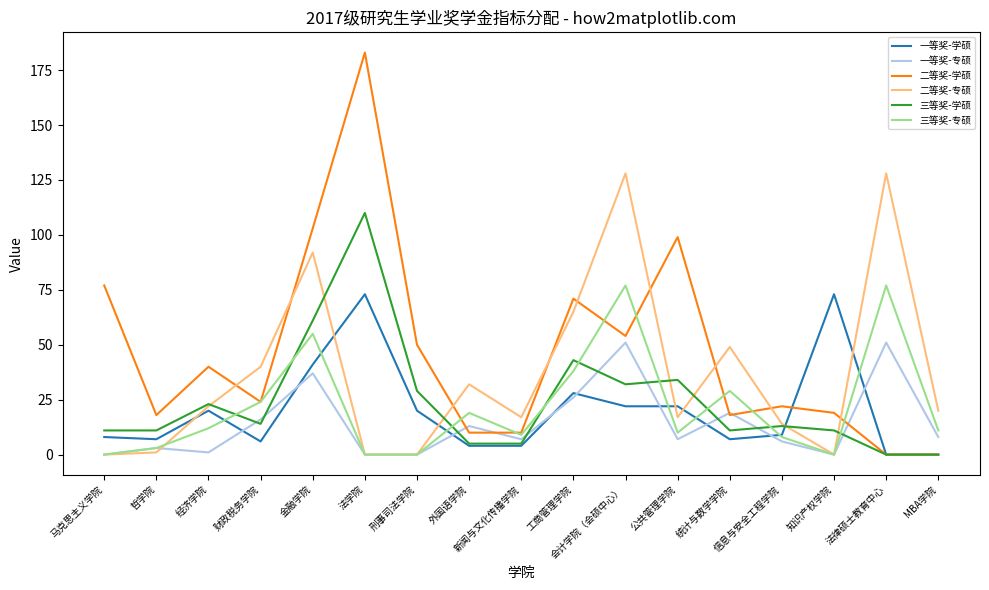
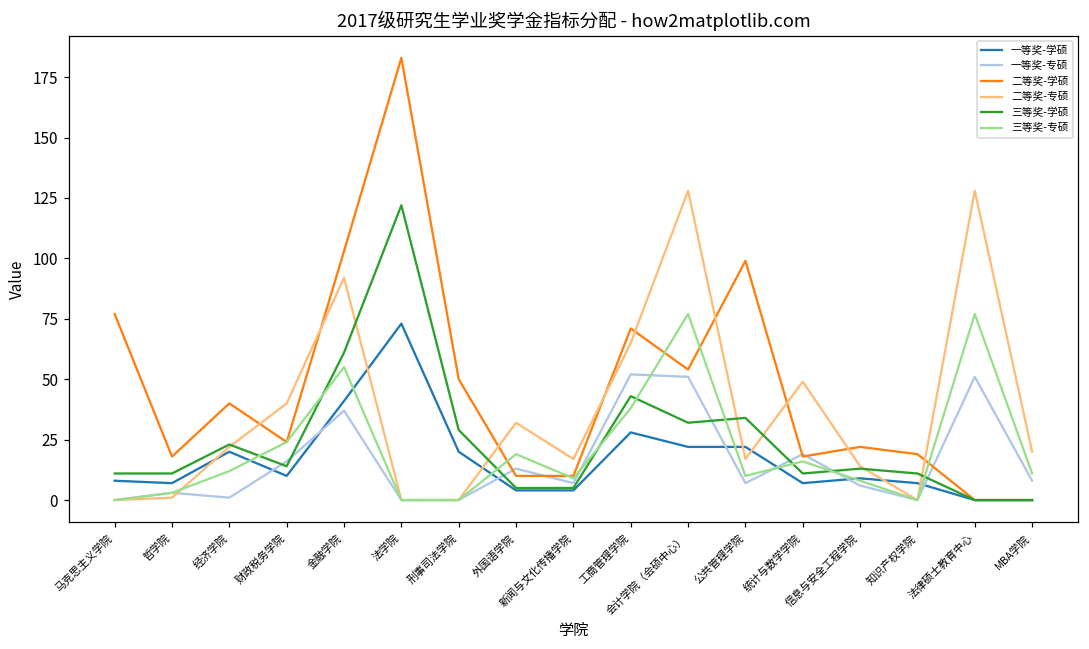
  {
    "一等奖-学硕": {
      "马克思主义学院": 8,
      "哲学院": 7,
      "经济学院": 20,
-     "财政税务学院": 6,
+     "财政税务学院": 10,
      "金融学院": 41,
      "法学院": 73,
      "刑事司法学院": 20,
      "工商管理学院": 28,
      "会计学院（会硕中心）": 22,
      "公共管理学院": 22,
      "统计与数学学院": 7,
-     "知识产权学院": 73
+     "知识产权学院": 7
    },
    "一等奖-专硕": {
      "经济学院": 1,
      "财政税务学院": 16,
      "金融学院": 37,
      "外国语学院": 13,
      "新闻与文化传播学院": 7,
-     "工商管理学院": 26,
+     "工商管理学院": 52,
      "会计学院（会硕中心）": 51,
      "公共管理学院": 7,
      "信息与安全工程学院": 6,
      "法律硕士教育中心": 51,
      "MBA学院": 8
    },
    "二等奖-学硕": {
      "马克思主义学院": 77,
      "哲学院": 18,
      "经济学院": 40,
      "金融学院": 103,
      "法学院": 183,
      "刑事司法学院": 50,
      "外国语学院": 10,
      "工商管理学院": 71,
      "会计学院（会硕中心）": 54,
      "公共管理学院": 99,
      "信息与安全工程学院": 22,
      "知识产权学院": 19
    },
    "二等奖-专硕": {
      "哲学院": 1,
      "财政税务学院": 40,
      "金融学院": 92,
      "外国语学院": 32,
      "新闻与文化传播学院": 17,
      "工商管理学院": 65,
      "会计学院（会硕中心）": 128,
      "公共管理学院": 17,
      "统计与数学学院": 49,
      "法律硕士教育中心": 128,
      "MBA学院": 20
    },
    "三等奖-学硕": {
      "马克思主义学院": 11,
      "哲学院": 11,
      "财政税务学院": 14,
      "金融学院": 61,
-     "法学院": 110,
+     "法学院": 122,
      "刑事司法学院": 29,
      "工商管理学院": 43,
      "会计学院（会硕中心）": 32,
      "公共管理学院": 34,
      "统计与数学学院": 11,
      "知识产权学院": 11
    },
    "三等奖-专硕": {
      "经济学院": 12,
      "金融学院": 55,
      "外国语学院": 19,
      "工商管理学院": 38,
      "会计学院（会硕中心）": 77,
      "公共管理学院": 10,
-     "统计与数学学院": 29,
+     "统计与数学学院": 16,
      "法律硕士教育中心": 77,
      "MBA学院": 11
    }
  }
